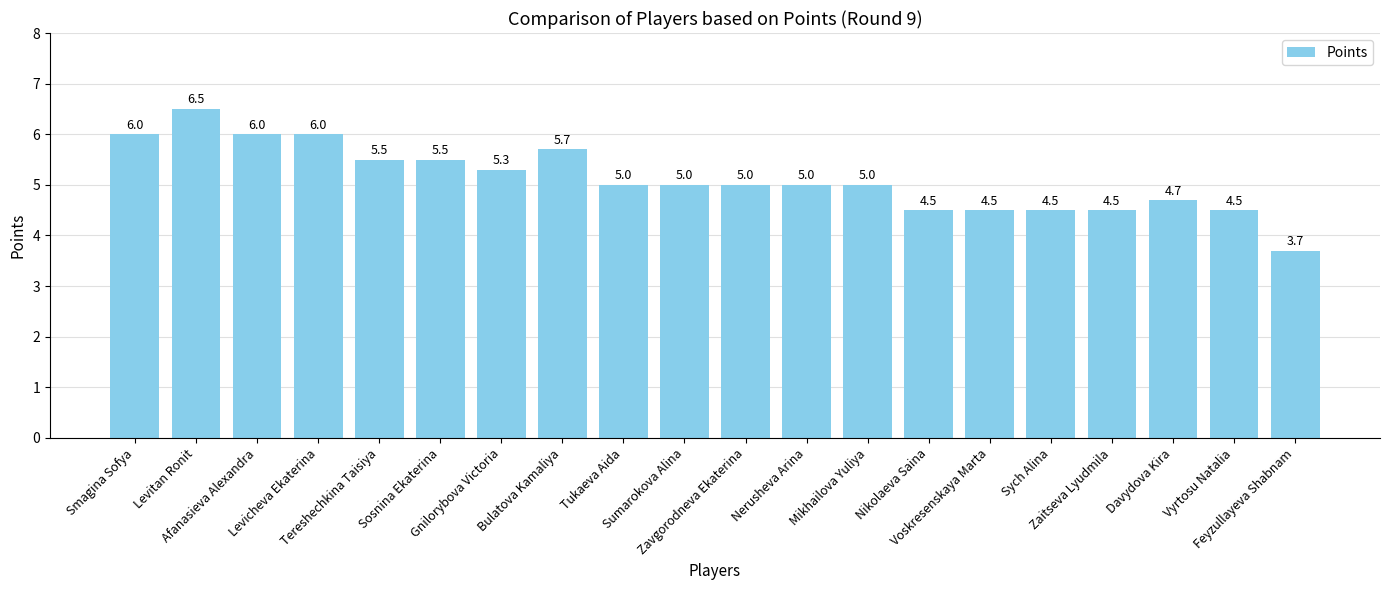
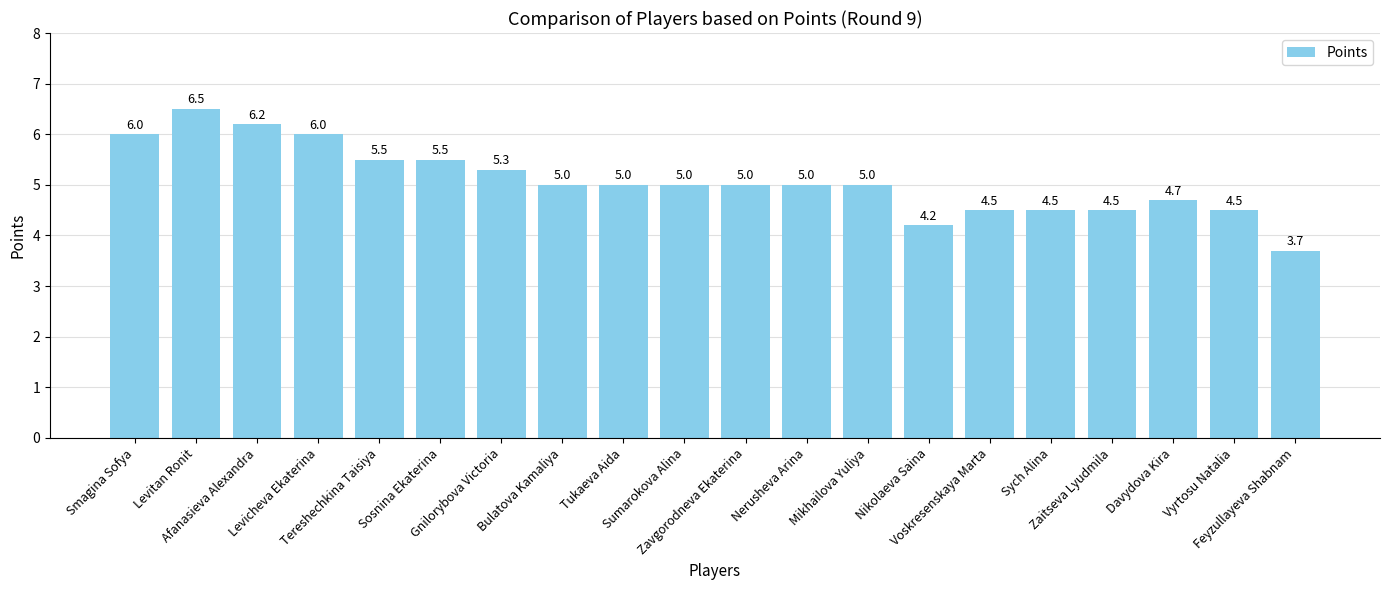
  {
    "Smagina Sofya": 6.0,
    "Levitan Ronit": 6.5,
-   "Afanasieva Alexandra": 6.0,
+   "Afanasieva Alexandra": 6.2,
    "Levicheva Ekaterina": 6.0,
    "Tereshechkina Taisiya": 5.5,
    "Sosnina Ekaterina": 5.5,
    "Gnilorybova Victoria": 5.3,
-   "Bulatova Kamaliya": 5.7,
+   "Bulatova Kamaliya": 5.0,
    "Tukaeva Aida": 5.0,
    "Sumarokova Alina": 5.0,
    "Zavgorodneva Ekaterina": 5.0,
    "Nerusheva Arina": 5.0,
    "Mikhailova Yuliya": 5.0,
-   "Nikolaeva Saina": 4.5,
+   "Nikolaeva Saina": 4.2,
    "Voskresenskaya Marta": 4.5,
    "Sych Alina": 4.5,
    "Zaitseva Lyudmila": 4.5,
    "Davydova Kira": 4.7,
    "Vyrtosu Natalia": 4.5,
    "Feyzullayeva Shabnam": 3.7
  }
